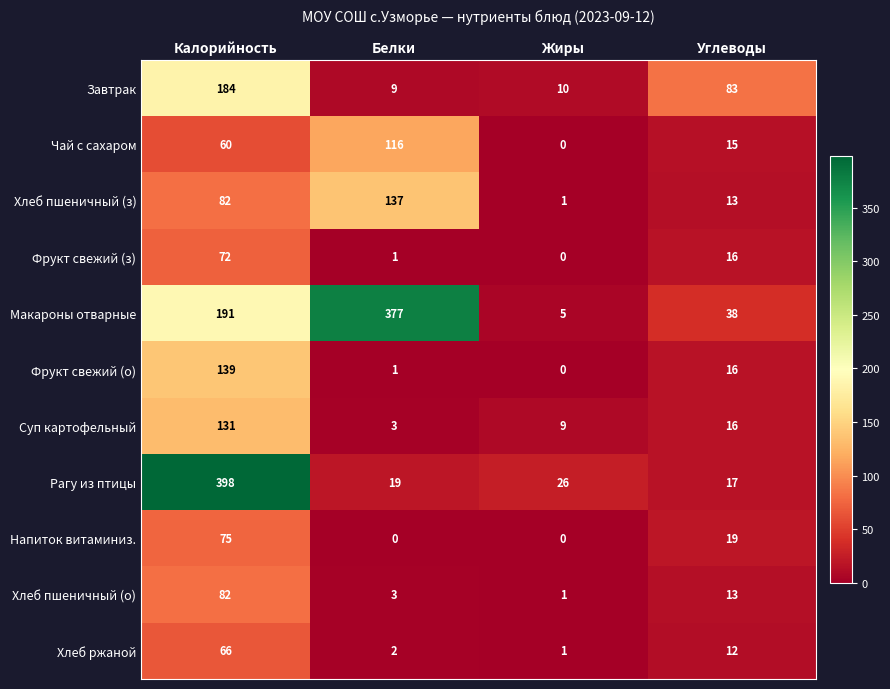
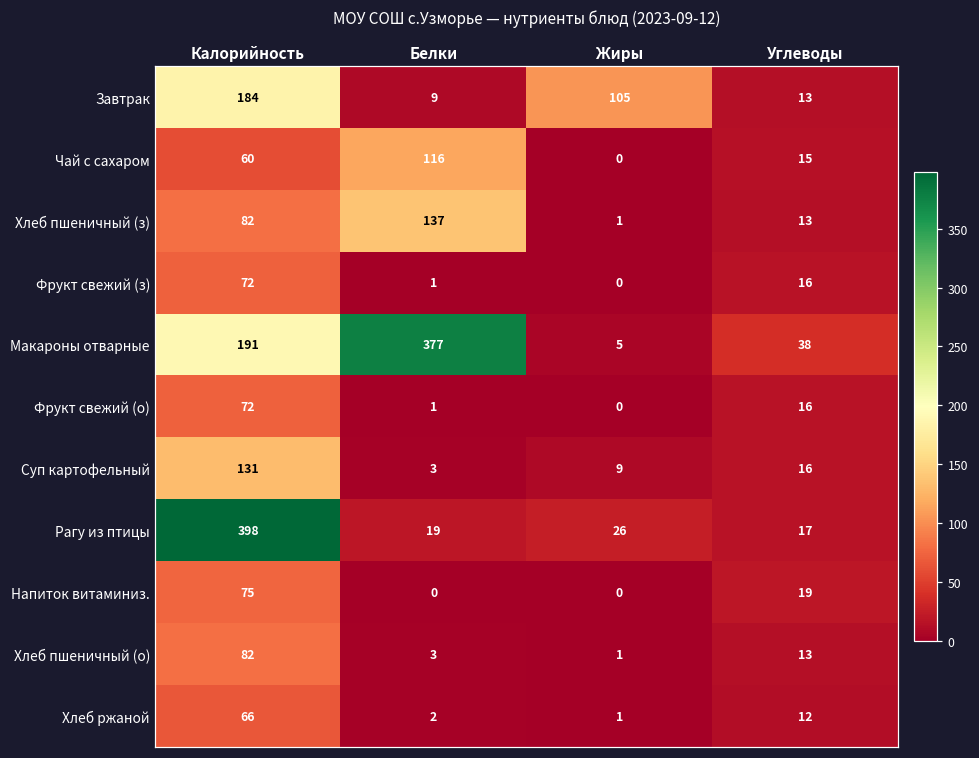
  {
    "Завтрак": {
      "Калорийность": 184,
      "Белки": 9,
-     "Жиры": 10,
-     "Углеводы": 83
+     "Жиры": 105,
+     "Углеводы": 13
    },
    "Чай с сахаром": {
      "Калорийность": 60,
      "Белки": 116,
      "Жиры": 0,
      "Углеводы": 15
    },
    "Хлеб пшеничный (з)": {
      "Калорийность": 82,
      "Белки": 137,
      "Жиры": 1,
      "Углеводы": 13
    },
    "Фрукт свежий (з)": {
      "Калорийность": 72,
      "Белки": 1,
      "Жиры": 0,
      "Углеводы": 16
    },
    "Макароны отварные": {
      "Калорийность": 191,
      "Белки": 377,
      "Жиры": 5,
      "Углеводы": 38
    },
    "Фрукт свежий (о)": {
-     "Калорийность": 139,
+     "Калорийность": 72,
      "Белки": 1,
      "Жиры": 0,
      "Углеводы": 16
    },
    "Суп картофельный": {
      "Калорийность": 131,
      "Белки": 3,
      "Жиры": 9,
      "Углеводы": 16
    },
    "Рагу из птицы": {
      "Калорийность": 398,
      "Белки": 19,
      "Жиры": 26,
      "Углеводы": 17
    },
    "Напиток витаминиз.": {
      "Калорийность": 75,
      "Белки": 0,
      "Жиры": 0,
      "Углеводы": 19
    },
    "Хлеб пшеничный (о)": {
      "Калорийность": 82,
      "Белки": 3,
      "Жиры": 1,
      "Углеводы": 13
    },
    "Хлеб ржаной": {
      "Калорийность": 66,
      "Белки": 2,
      "Жиры": 1,
      "Углеводы": 12
    }
  }
